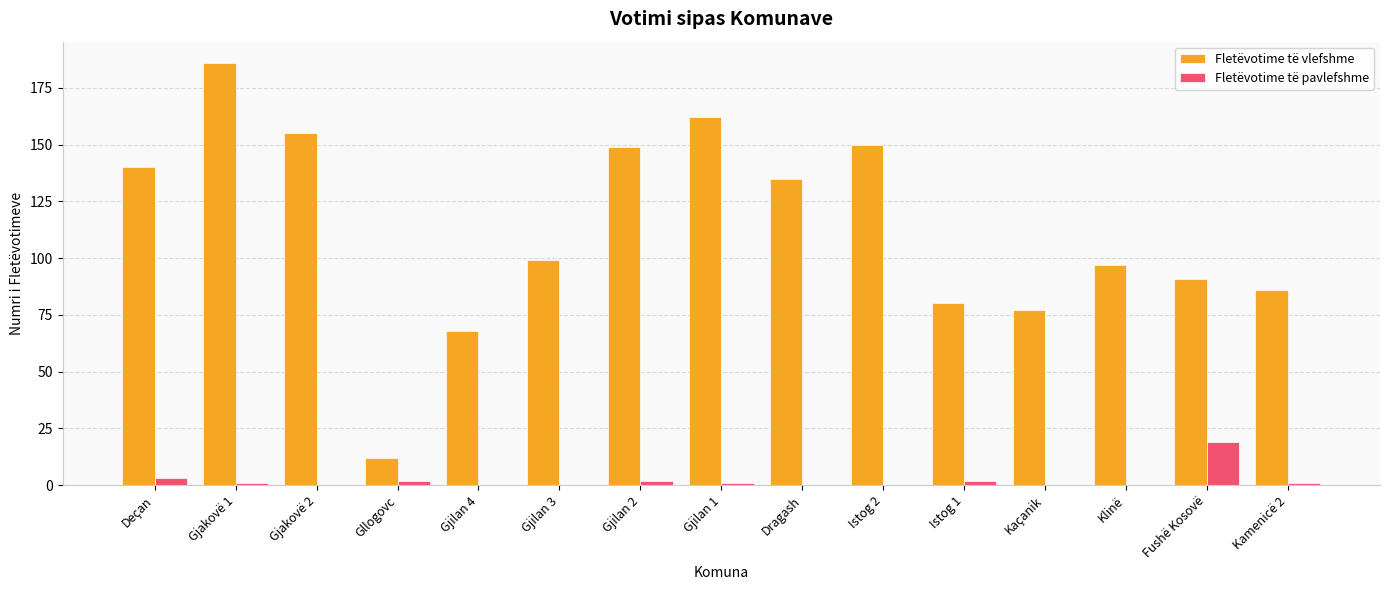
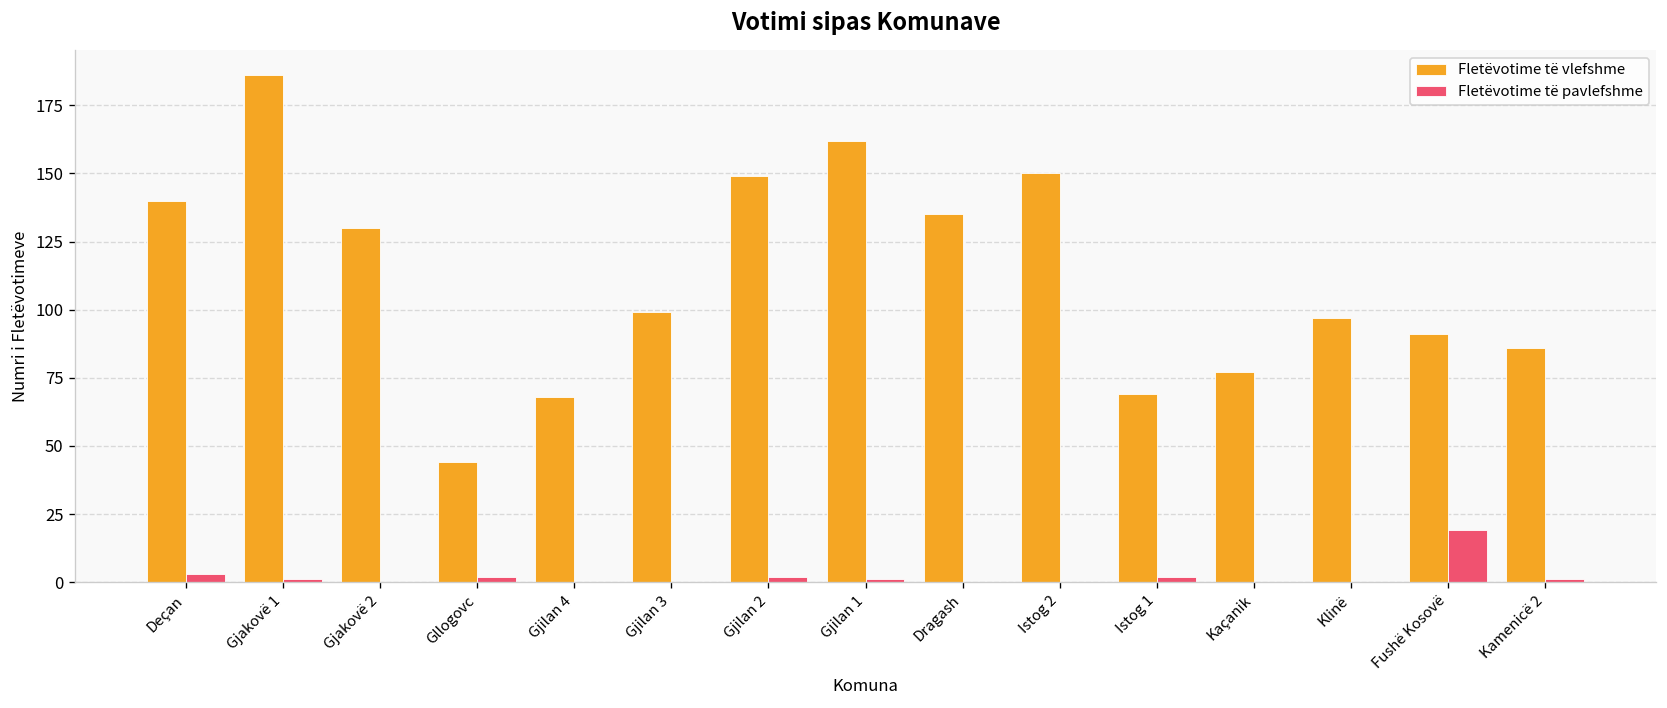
  {
    "Fletëvotime të vlefshme": {
      "Deçan": 140,
      "Gjakovë 1": 186,
-     "Gjakovë 2": 155,
-     "Gllogovc": 12,
+     "Gjakovë 2": 130,
+     "Gllogovc": 44,
      "Gjilan 4": 68,
      "Gjilan 3": 99,
      "Gjilan 2": 149,
      "Gjilan 1": 162,
      "Dragash": 135,
      "Istog 2": 150,
-     "Istog 1": 80,
+     "Istog 1": 69,
      "Kaçanik": 77,
      "Klinë": 97,
      "Fushë Kosovë": 91,
      "Kamenicë 2": 86
    },
    "Fletëvotime të pavlefshme": {
      "Deçan": 3,
      "Gjakovë 2": 0,
      "Gllogovc": 2,
      "Gjilan 4": 0,
      "Gjilan 3": 0,
      "Gjilan 2": 2,
      "Dragash": 0,
      "Istog 2": 0,
      "Istog 1": 2,
      "Kaçanik": 0,
      "Klinë": 0,
      "Fushë Kosovë": 19
    }
  }
